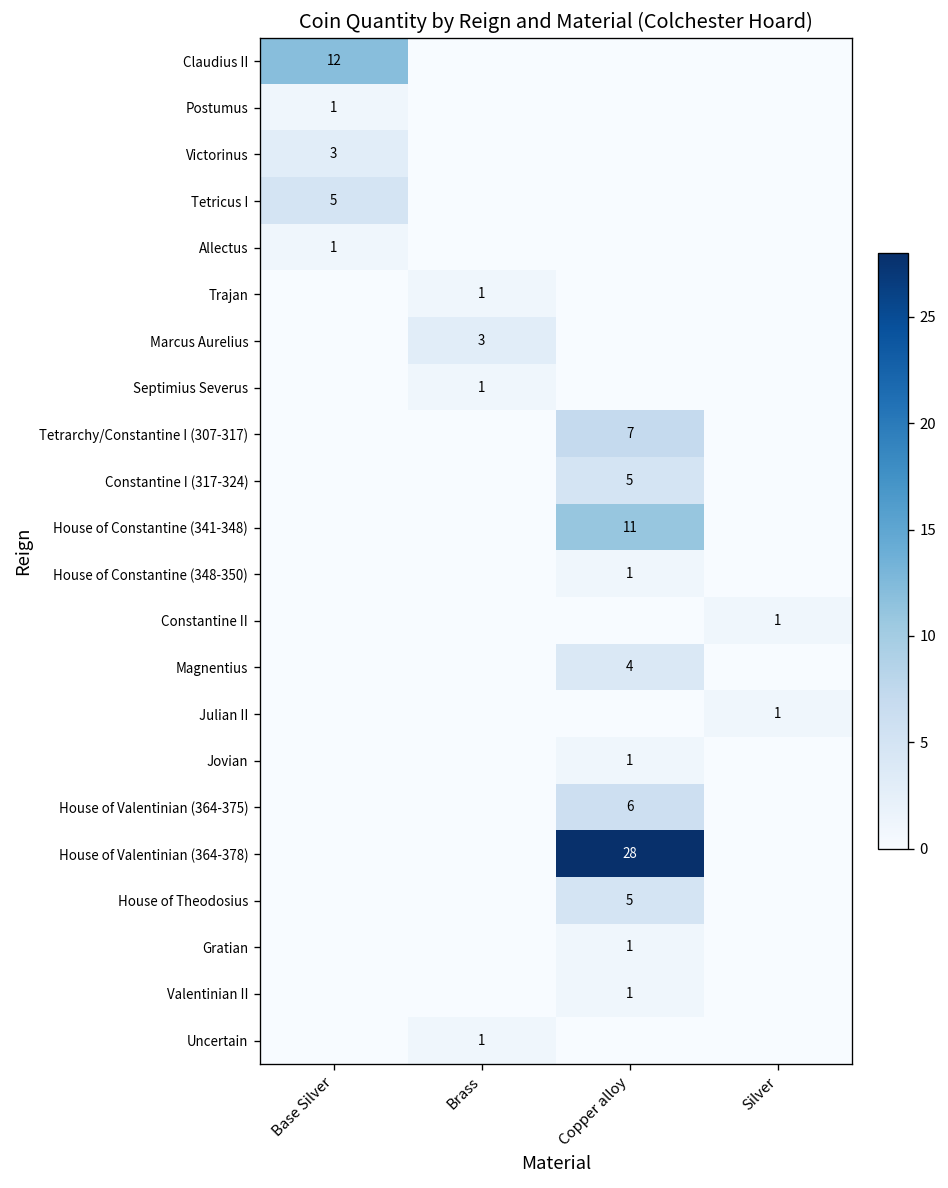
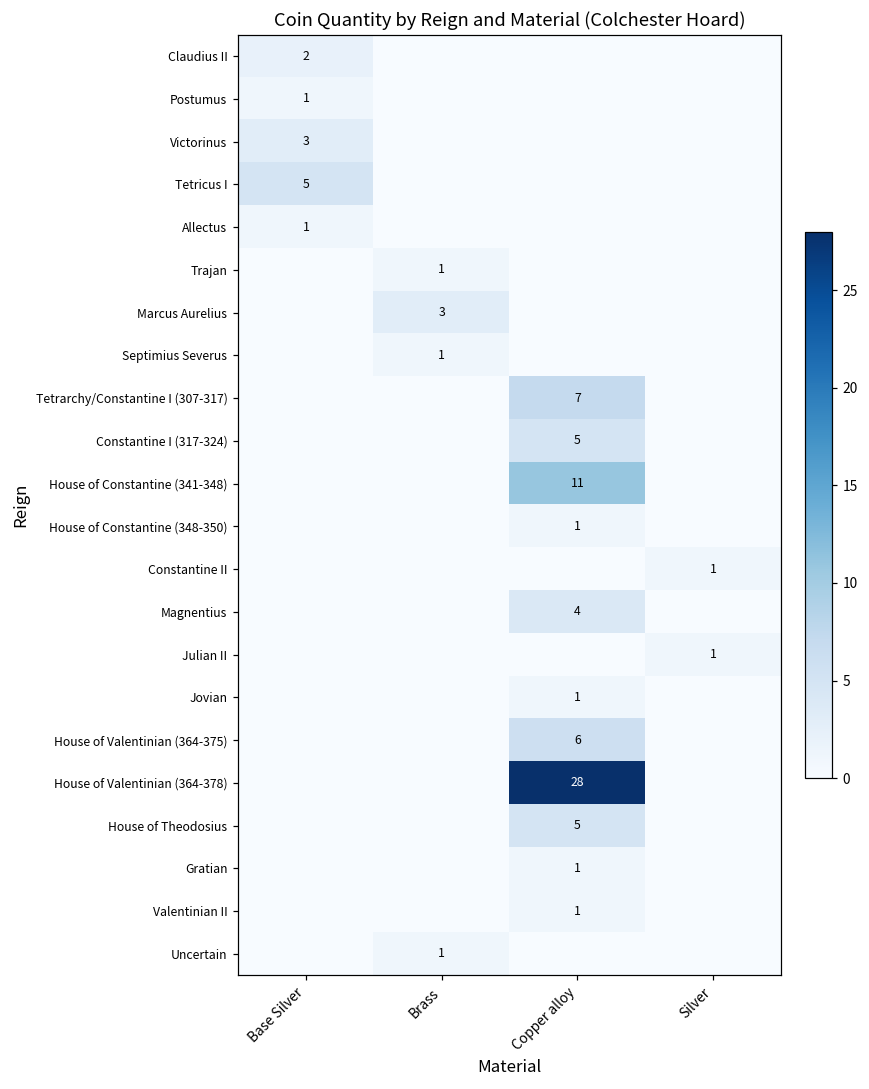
  {
    "Claudius II": {
-     "Base Silver": 12
+     "Base Silver": 2
    },
    "Postumus": {
      "Base Silver": 1
    },
    "Victorinus": {
      "Base Silver": 3
    },
    "Tetricus I": {
      "Base Silver": 5
    },
    "Allectus": {
      "Base Silver": 1
    },
    "Trajan": {
      "Brass": 1
    },
    "Marcus Aurelius": {
      "Brass": 3
    },
    "Septimius Severus": {
      "Brass": 1
    },
    "Tetrarchy/Constantine I (307-317)": {
      "Copper alloy": 7
    },
    "Constantine I (317-324)": {
      "Copper alloy": 5
    },
    "House of Constantine (341-348)": {
      "Copper alloy": 11
    },
    "House of Constantine (348-350)": {
      "Copper alloy": 1
    },
    "Constantine II": {
      "Silver": 1
    },
    "Magnentius": {
      "Copper alloy": 4
    },
    "Julian II": {
      "Silver": 1
    },
    "Jovian": {
      "Copper alloy": 1
    },
    "House of Valentinian (364-375)": {
      "Copper alloy": 6
    },
    "House of Valentinian (364-378)": {
      "Copper alloy": 28
    },
    "House of Theodosius": {
      "Copper alloy": 5
    },
    "Gratian": {
      "Copper alloy": 1
    },
    "Valentinian II": {
      "Copper alloy": 1
    },
    "Uncertain": {
      "Brass": 1
    }
  }
